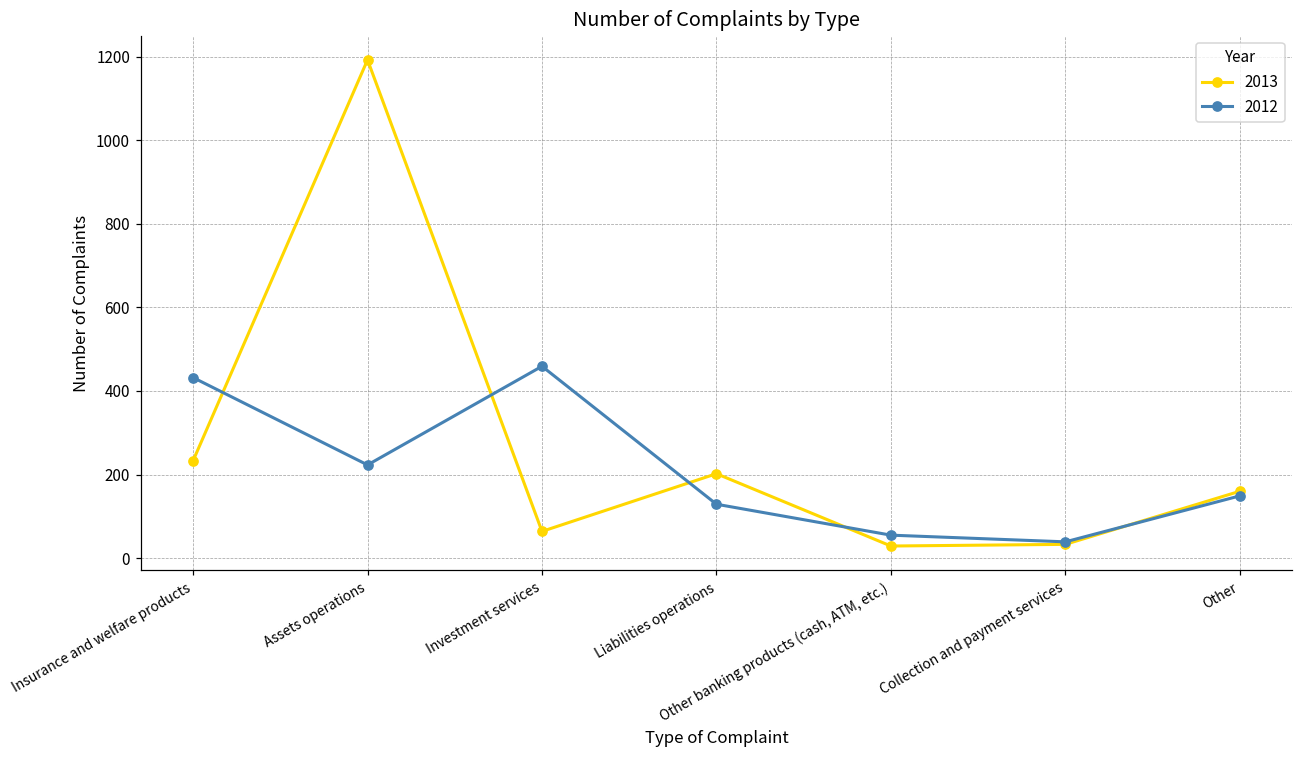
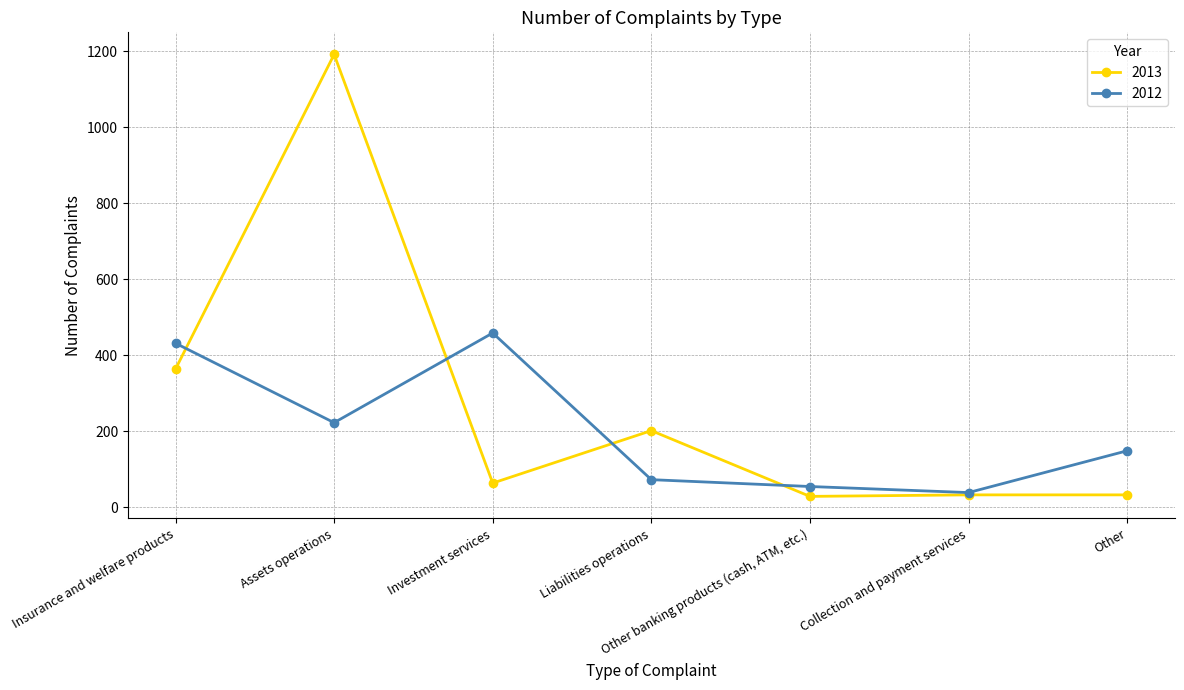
  {
    "2013": {
-     "Insurance and welfare products": 230,
+     "Insurance and welfare products": 360,
      "Assets operations": 1190,
      "Investment services": 60,
      "Liabilities operations": 200,
      "Other banking products (cash, ATM, etc.)": 30,
-     "Other": 160
+     "Other": 30
    },
    "2012": {
      "Insurance and welfare products": 430,
      "Assets operations": 220,
      "Investment services": 460,
-     "Liabilities operations": 130,
+     "Liabilities operations": 70,
      "Other banking products (cash, ATM, etc.)": 60,
      "Other": 150
    }
  }
